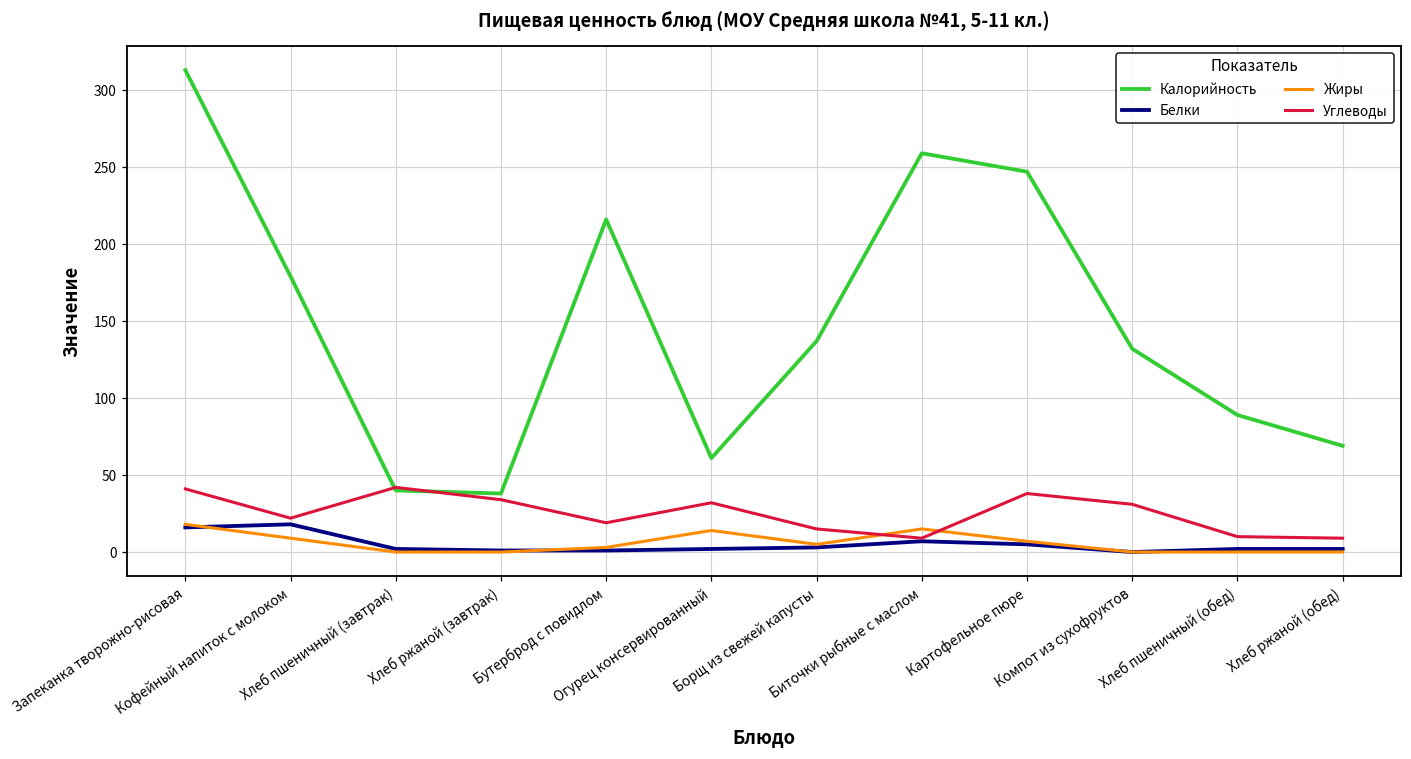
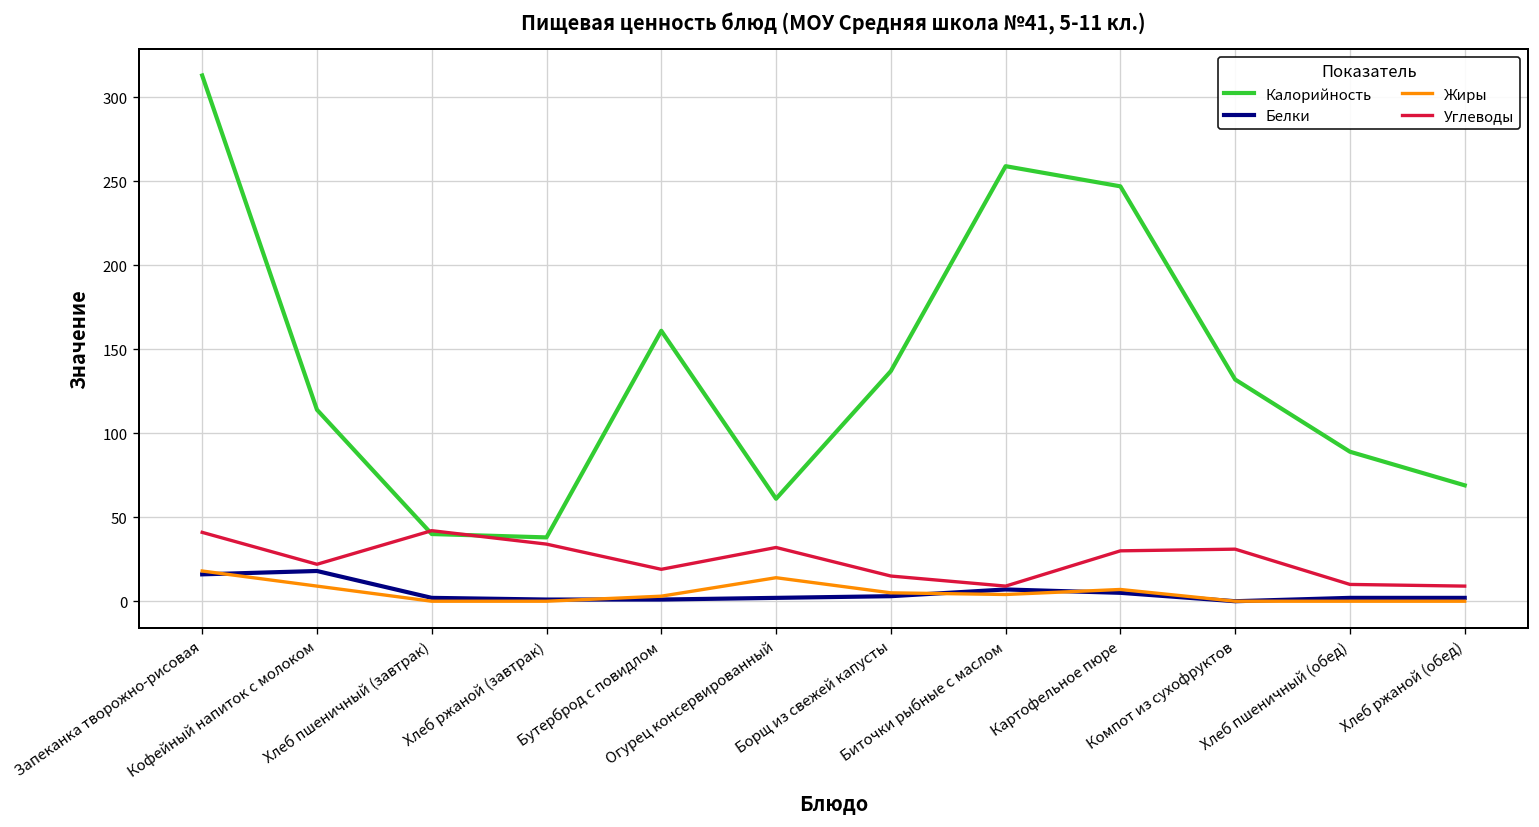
  {
    "Калорийность": {
      "Запеканка творожно-рисовая": 313,
-     "Кофейный напиток с молоком": 179,
+     "Кофейный напиток с молоком": 114,
      "Хлеб пшеничный (завтрак)": 40,
      "Хлеб ржаной (завтрак)": 38,
-     "Бутерброд с повидлом": 216,
+     "Бутерброд с повидлом": 161,
      "Огурец консервированный": 61,
      "Борщ из свежей капусты": 137,
      "Биточки рыбные с маслом": 259,
      "Картофельное пюре": 247,
      "Компот из сухофруктов": 132,
      "Хлеб пшеничный (обед)": 89,
      "Хлеб ржаной (обед)": 69
    },
    "Белки": {
      "Запеканка творожно-рисовая": 16,
      "Кофейный напиток с молоком": 18,
      "Хлеб пшеничный (завтрак)": 2,
      "Бутерброд с повидлом": 1,
      "Огурец консервированный": 2,
      "Борщ из свежей капусты": 3,
      "Биточки рыбные с маслом": 7,
      "Картофельное пюре": 5,
      "Хлеб пшеничный (обед)": 2,
      "Хлеб ржаной (обед)": 2
    },
    "Жиры": {
      "Запеканка творожно-рисовая": 18,
      "Кофейный напиток с молоком": 9,
      "Хлеб пшеничный (завтрак)": 0,
      "Бутерброд с повидлом": 3,
      "Огурец консервированный": 14,
      "Борщ из свежей капусты": 5,
-     "Биточки рыбные с маслом": 15,
+     "Биточки рыбные с маслом": 4,
      "Картофельное пюре": 7,
      "Хлеб пшеничный (обед)": 0,
      "Хлеб ржаной (обед)": 0
    },
    "Углеводы": {
      "Запеканка творожно-рисовая": 41,
      "Кофейный напиток с молоком": 22,
      "Хлеб пшеничный (завтрак)": 42,
      "Хлеб ржаной (завтрак)": 34,
      "Бутерброд с повидлом": 19,
      "Огурец консервированный": 32,
      "Борщ из свежей капусты": 15,
      "Биточки рыбные с маслом": 9,
-     "Картофельное пюре": 38,
+     "Картофельное пюре": 30,
      "Компот из сухофруктов": 31,
      "Хлеб пшеничный (обед)": 10,
      "Хлеб ржаной (обед)": 9
    }
  }
